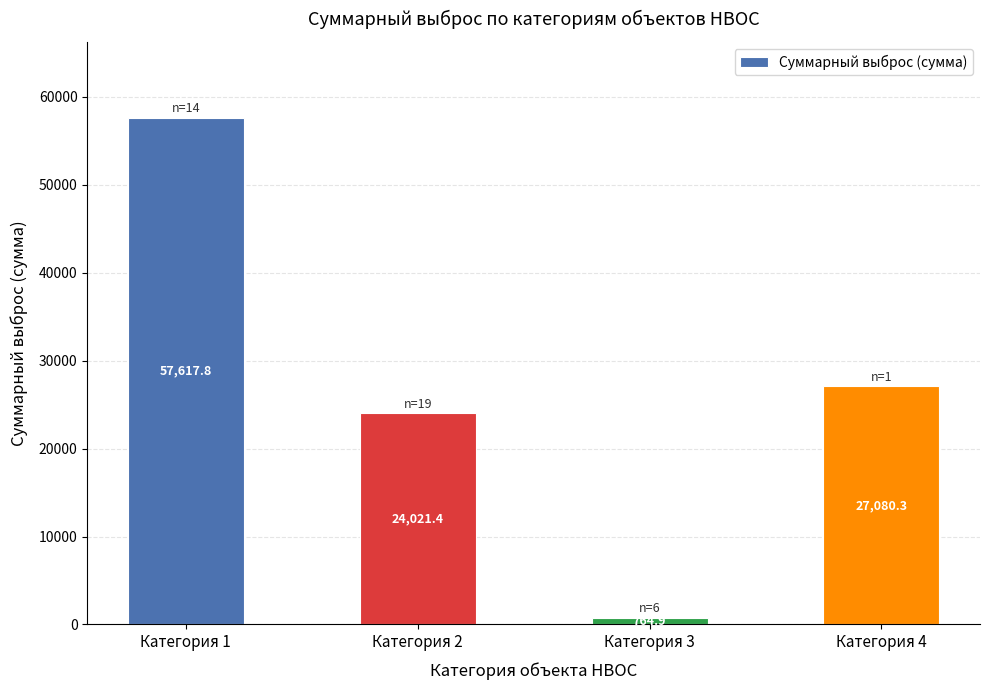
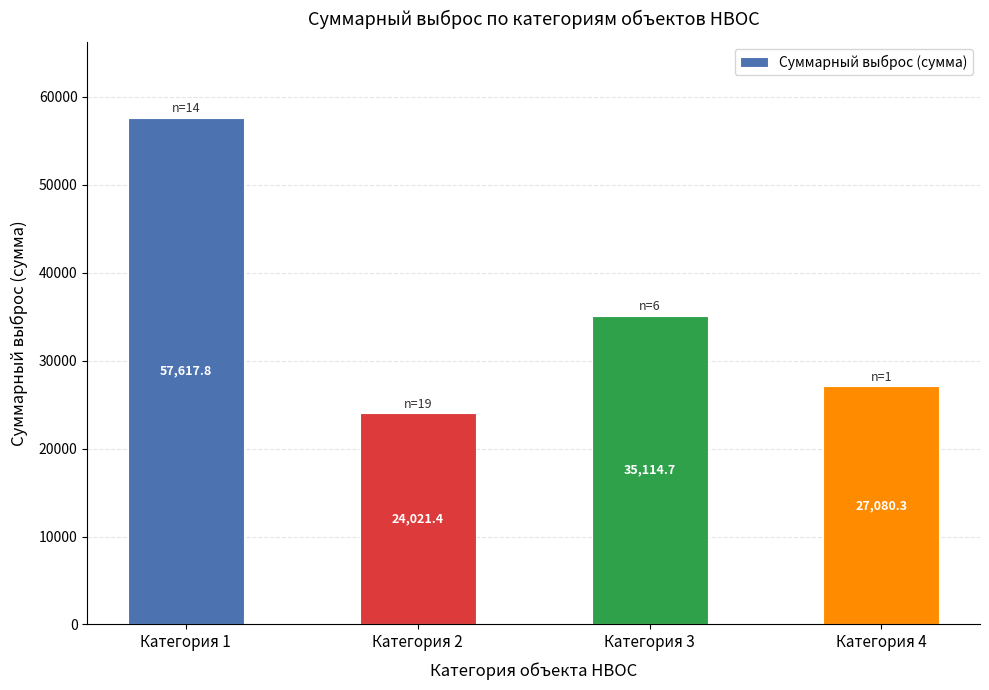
  {
-   "Категория 3": 1000
+   "Категория 3": 35000
  }
